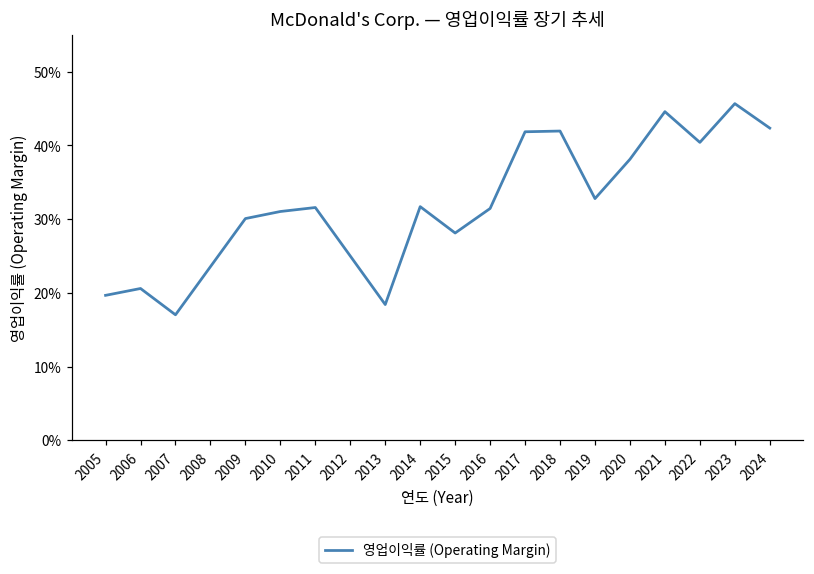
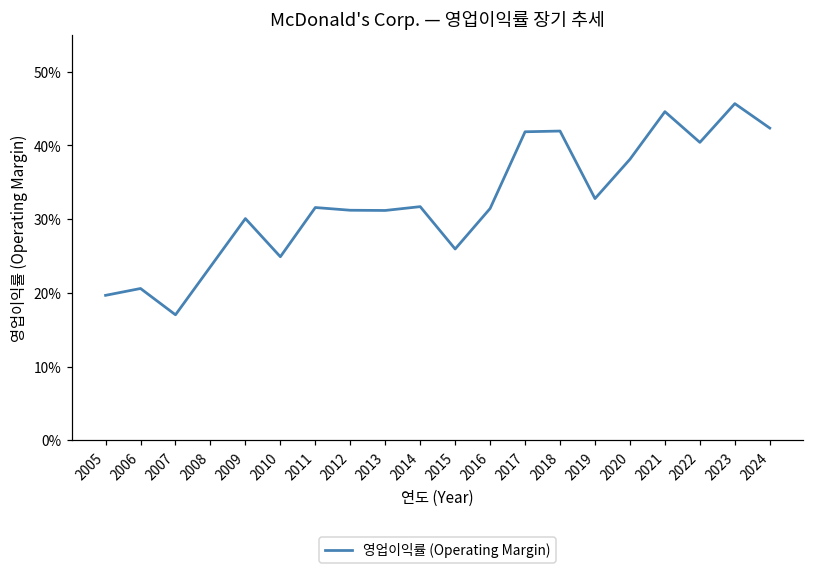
  {
    "2005": "20%",
    "2006": "21%",
    "2007": "17%",
    "2008": "24%",
    "2009": "30%",
-   "2010": "31%",
+   "2010": "25%",
    "2011": "32%",
-   "2012": "25%",
-   "2013": "18%",
+   "2012": "31%",
+   "2013": "31%",
    "2014": "32%",
-   "2015": "28%",
+   "2015": "26%",
    "2016": "31%",
    "2017": "42%",
    "2018": "42%",
    "2019": "33%",
    "2020": "38%",
    "2021": "45%",
    "2022": "40%",
    "2023": "46%",
    "2024": "42%"
  }
